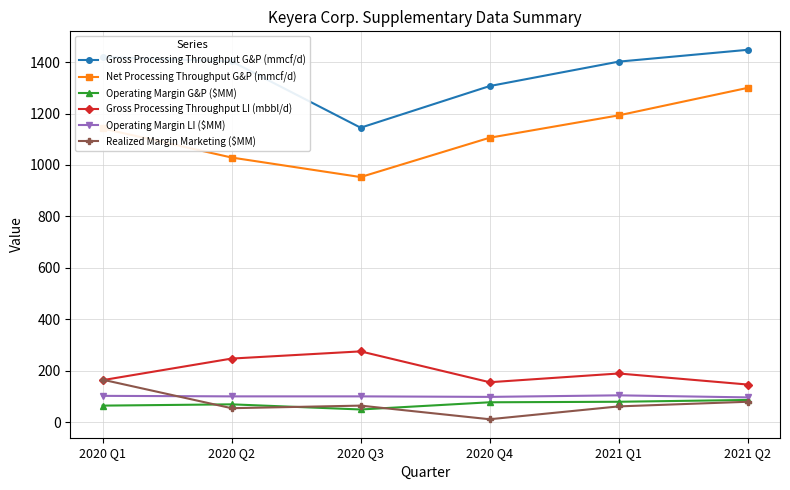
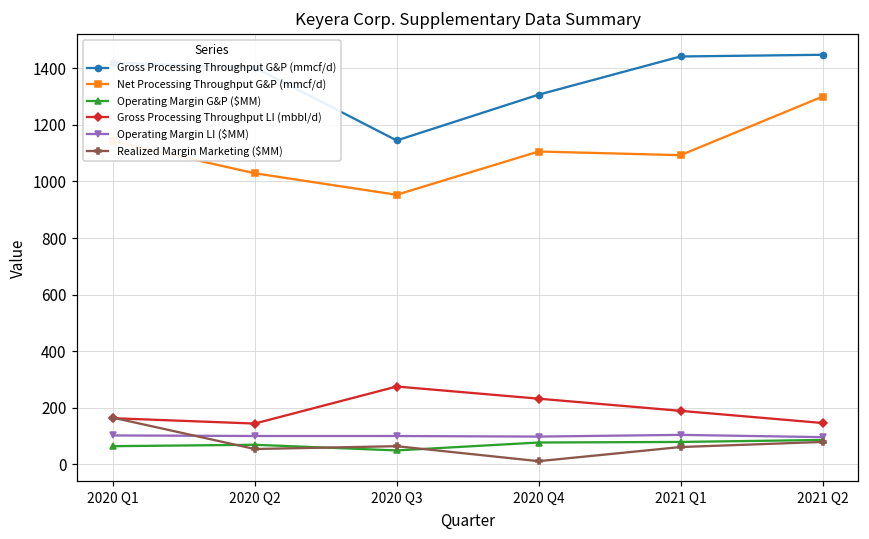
  {
    "Gross Processing Throughput G&P (mmcf/d)": {
      "2020 Q3": 1150,
      "2020 Q4": 1310,
-     "2021 Q1": 1400,
+     "2021 Q1": 1440,
      "2021 Q2": 1450
    },
    "Net Processing Throughput G&P (mmcf/d)": {
      "2020 Q2": 1030,
      "2020 Q3": 950,
      "2020 Q4": 1110,
-     "2021 Q1": 1190,
+     "2021 Q1": 1090,
      "2021 Q2": 1300
    },
    "Operating Margin G&P ($MM)": {
      "2020 Q1": 60,
      "2020 Q2": 70,
      "2020 Q3": 50,
      "2020 Q4": 80,
      "2021 Q1": 80
    },
    "Gross Processing Throughput LI (mbbl/d)": {
-     "2020 Q2": 250,
+     "2020 Q2": 140,
      "2020 Q3": 280,
-     "2020 Q4": 160,
+     "2020 Q4": 230,
      "2021 Q1": 190,
      "2021 Q2": 150
    },
    "Operating Margin LI ($MM)": {
      "2020 Q1": 100,
      "2020 Q2": 100,
      "2020 Q3": 100,
      "2020 Q4": 100,
      "2021 Q1": 100,
      "2021 Q2": 100
    },
    "Realized Margin Marketing ($MM)": {
      "2020 Q2": 50,
      "2020 Q3": 60,
      "2020 Q4": 10,
      "2021 Q1": 60
    }
  }
